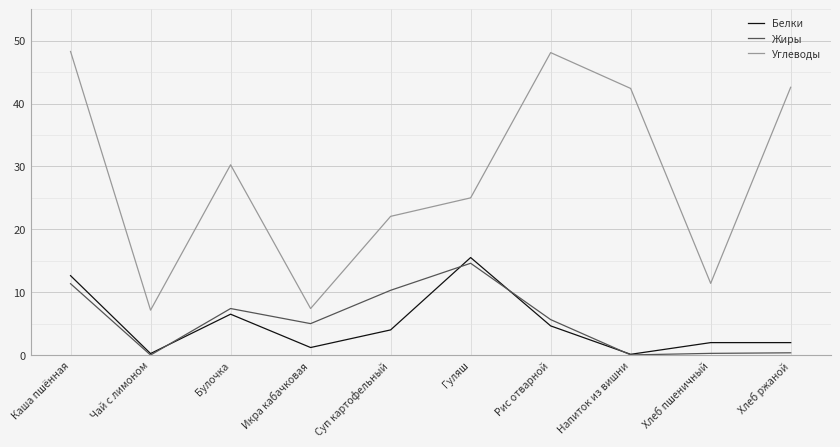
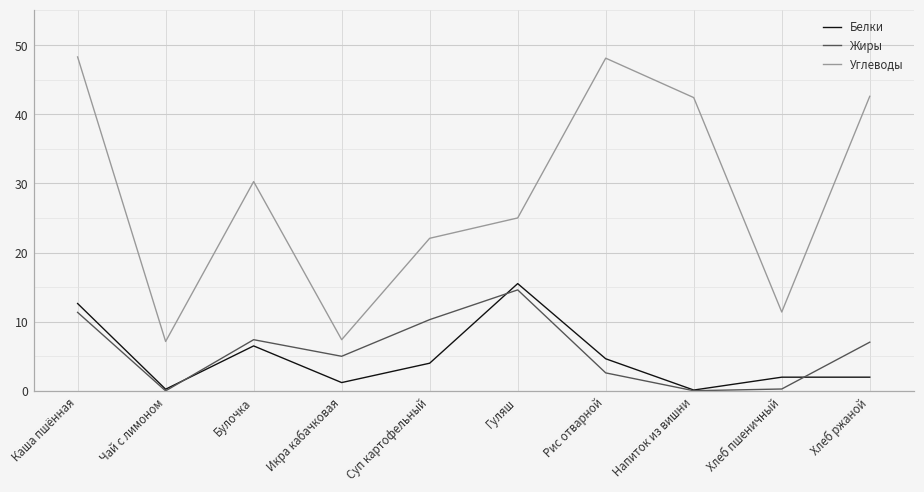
  {
    "Белки": {
      "Каша пшённая": 13,
      "Булочка": 7,
      "Икра кабачковая": 1,
      "Суп картофельный": 4,
      "Гуляш": 16,
      "Рис отварной": 5,
      "Хлеб пшеничный": 2,
      "Хлеб ржаной": 2
    },
    "Жиры": {
      "Каша пшённая": 11,
      "Булочка": 7,
      "Икра кабачковая": 5,
      "Суп картофельный": 10,
      "Гуляш": 15,
-     "Рис отварной": 6,
+     "Рис отварной": 3,
      "Хлеб пшеничный": 0,
-     "Хлеб ржаной": 0
+     "Хлеб ржаной": 7
    },
    "Углеводы": {
      "Каша пшённая": 48,
      "Чай с лимоном": 7,
      "Булочка": 30,
      "Икра кабачковая": 7,
      "Суп картофельный": 22,
      "Гуляш": 25,
      "Рис отварной": 48,
      "Напиток из вишни": 42,
      "Хлеб пшеничный": 11,
      "Хлеб ржаной": 43
    }
  }
